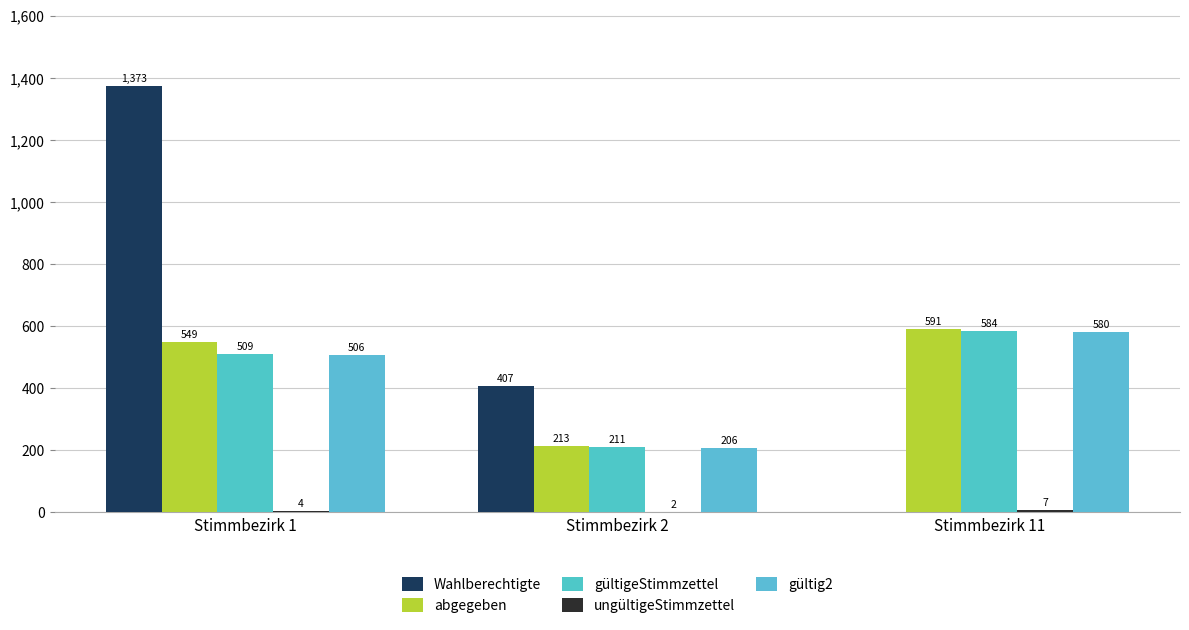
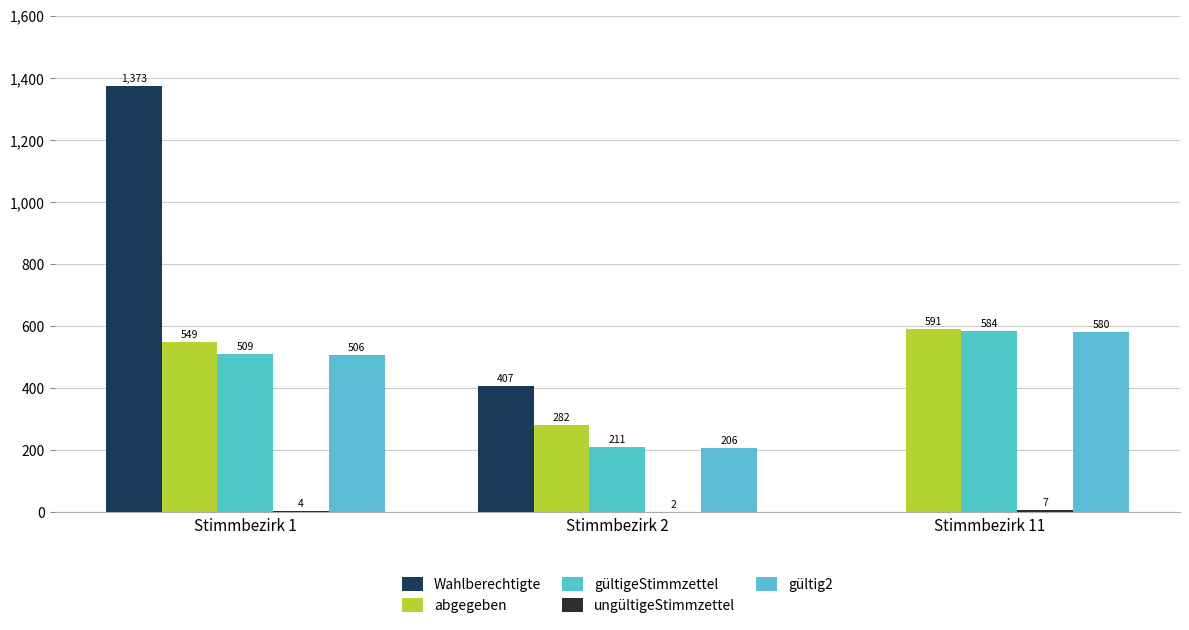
  {
    "abgegeben": {
      "Stimmbezirk 1": 549,
-     "Stimmbezirk 2": 213,
+     "Stimmbezirk 2": 282,
      "Stimmbezirk 11": 591
    }
  }
